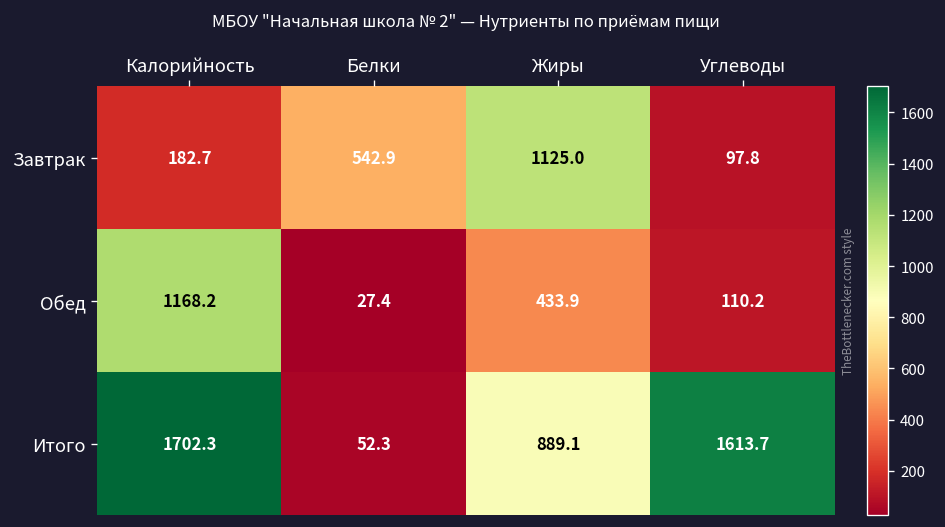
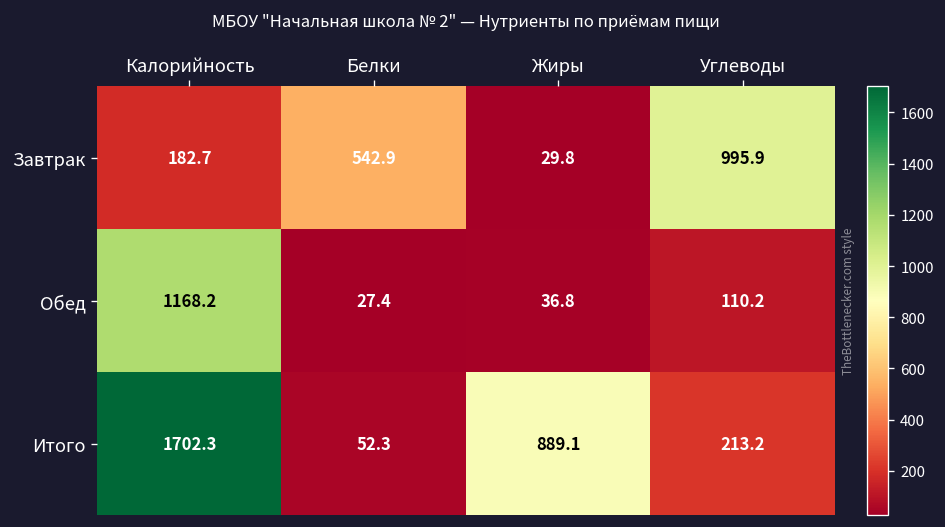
  {
    "Завтрак": {
      "Калорийность": 182.7,
      "Белки": 542.9,
-     "Жиры": 1125.0,
-     "Углеводы": 97.8
+     "Жиры": 29.8,
+     "Углеводы": 995.9
    },
    "Обед": {
      "Калорийность": 1168.2,
      "Белки": 27.4,
-     "Жиры": 433.9,
+     "Жиры": 36.8,
      "Углеводы": 110.2
    },
    "Итого": {
      "Калорийность": 1702.3,
      "Белки": 52.3,
      "Жиры": 889.1,
-     "Углеводы": 1613.7
+     "Углеводы": 213.2
    }
  }
